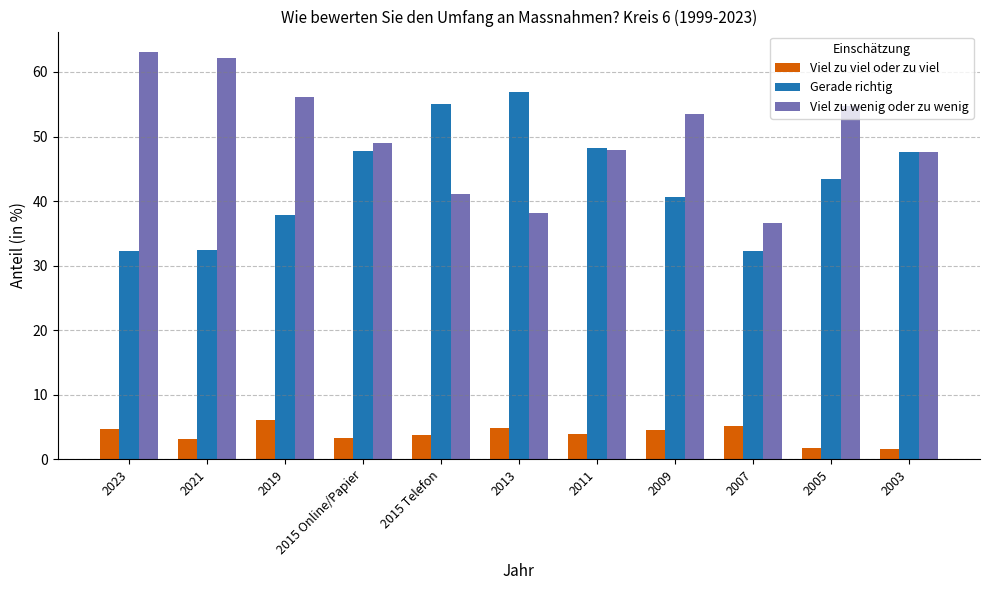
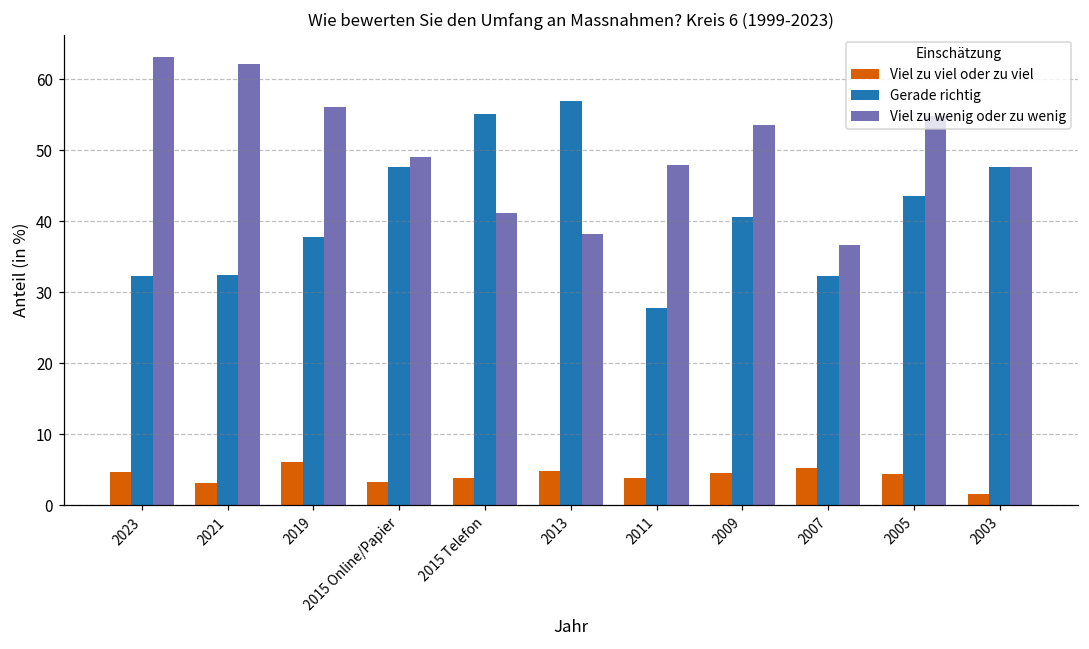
  {
    "Viel zu viel oder zu viel": {
      "2023": 5,
      "2021": 3,
      "2019": 6,
      "2015 Online/Papier": 3,
      "2015 Telefon": 4,
      "2013": 5,
      "2011": 4,
      "2009": 5,
      "2007": 5,
-     "2005": 2,
+     "2005": 4,
      "2003": 2
    },
    "Gerade richtig": {
      "2023": 32,
      "2021": 32,
      "2019": 38,
      "2015 Online/Papier": 48,
      "2015 Telefon": 55,
      "2013": 57,
-     "2011": 48,
+     "2011": 28,
      "2009": 41,
      "2007": 32,
      "2005": 44,
      "2003": 48
    },
    "Viel zu wenig oder zu wenig": {
      "2023": 63,
      "2021": 62,
      "2019": 56,
      "2015 Online/Papier": 49,
      "2015 Telefon": 41,
      "2013": 38,
      "2011": 48,
      "2009": 54,
      "2007": 37,
      "2003": 48
    }
  }
